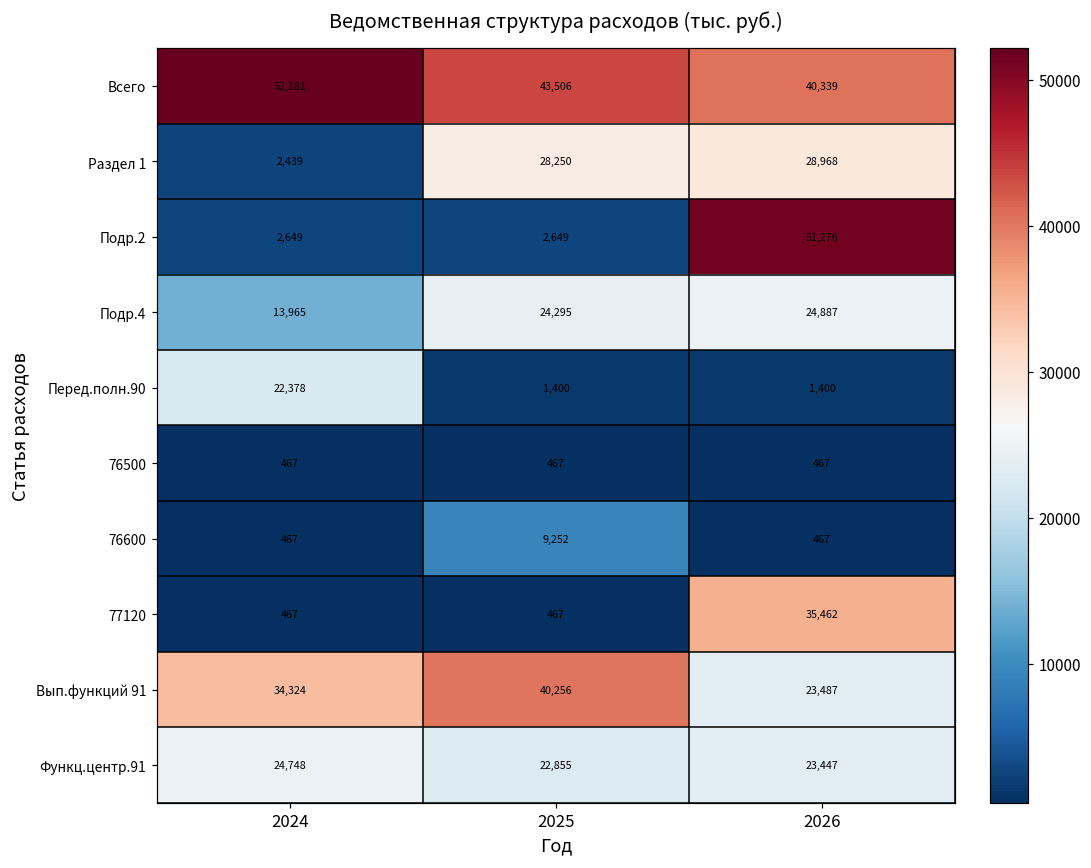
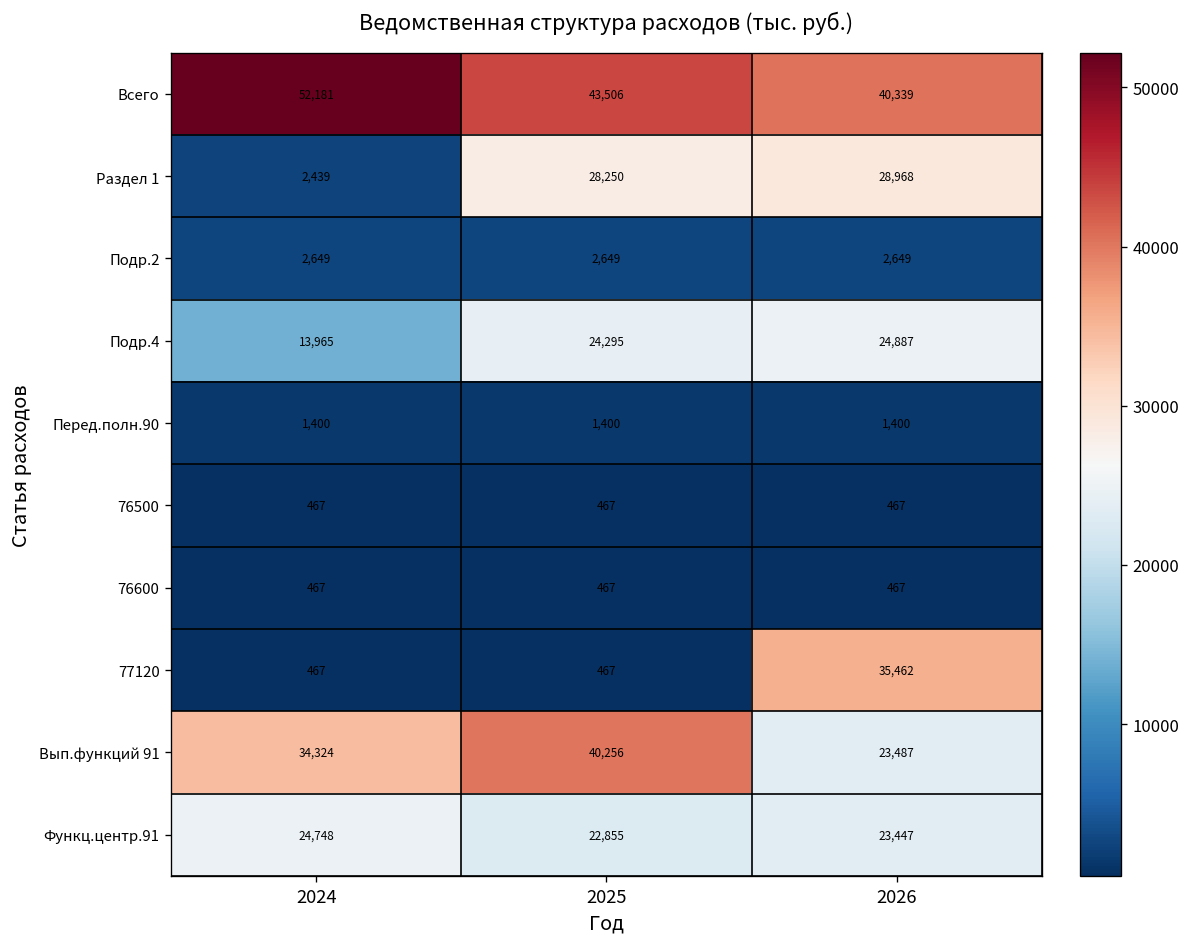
  {
    "Всего": {
      "2024": "52,181",
      "2025": "43,506",
      "2026": "40,339"
    },
    "Раздел 1": {
      "2024": "2,439",
      "2025": "28,250",
      "2026": "28,968"
    },
    "Подр.2": {
      "2024": "2,649",
      "2025": "2,649",
-     "2026": "51,276"
+     "2026": "2,649"
    },
    "Подр.4": {
      "2024": "13,965",
      "2025": "24,295",
      "2026": "24,887"
    },
    "Перед.полн.90": {
-     "2024": "22,378",
+     "2024": "1,400",
      "2025": "1,400",
      "2026": "1,400"
    },
    "76500": {
      "2024": "467",
      "2025": "467",
      "2026": "467"
    },
    "76600": {
      "2024": "467",
-     "2025": "9,252",
+     "2025": "467",
      "2026": "467"
    },
    "77120": {
      "2024": "467",
      "2025": "467",
      "2026": "35,462"
    },
    "Вып.функций 91": {
      "2024": "34,324",
      "2025": "40,256",
      "2026": "23,487"
    },
    "Функц.центр.91": {
      "2024": "24,748",
      "2025": "22,855",
      "2026": "23,447"
    }
  }
